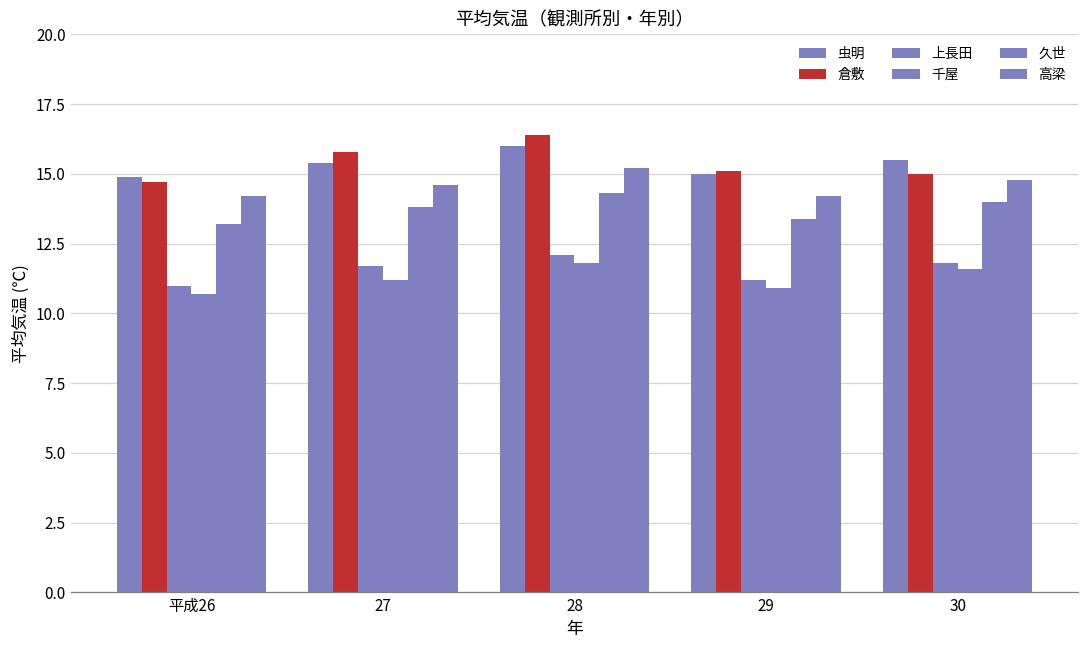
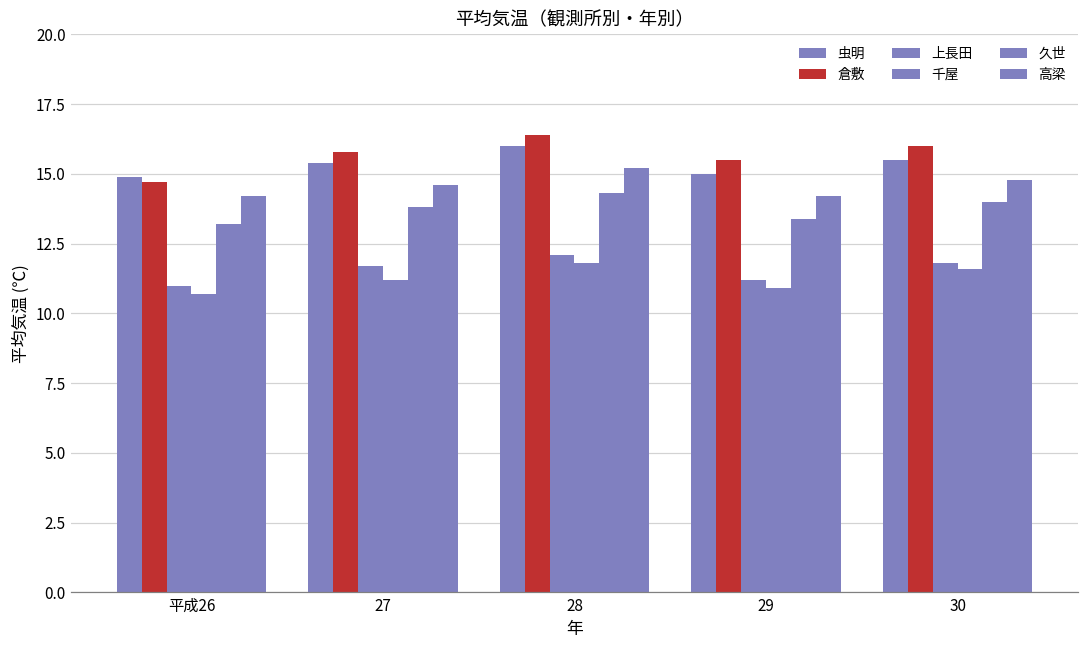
  {
    "倉敷": {
      "平成26": 14.7,
      "27": 15.8,
      "28": 16.4,
-     "29": 15.1,
-     "30": 15
+     "29": 15.5,
+     "30": 16
    }
  }
